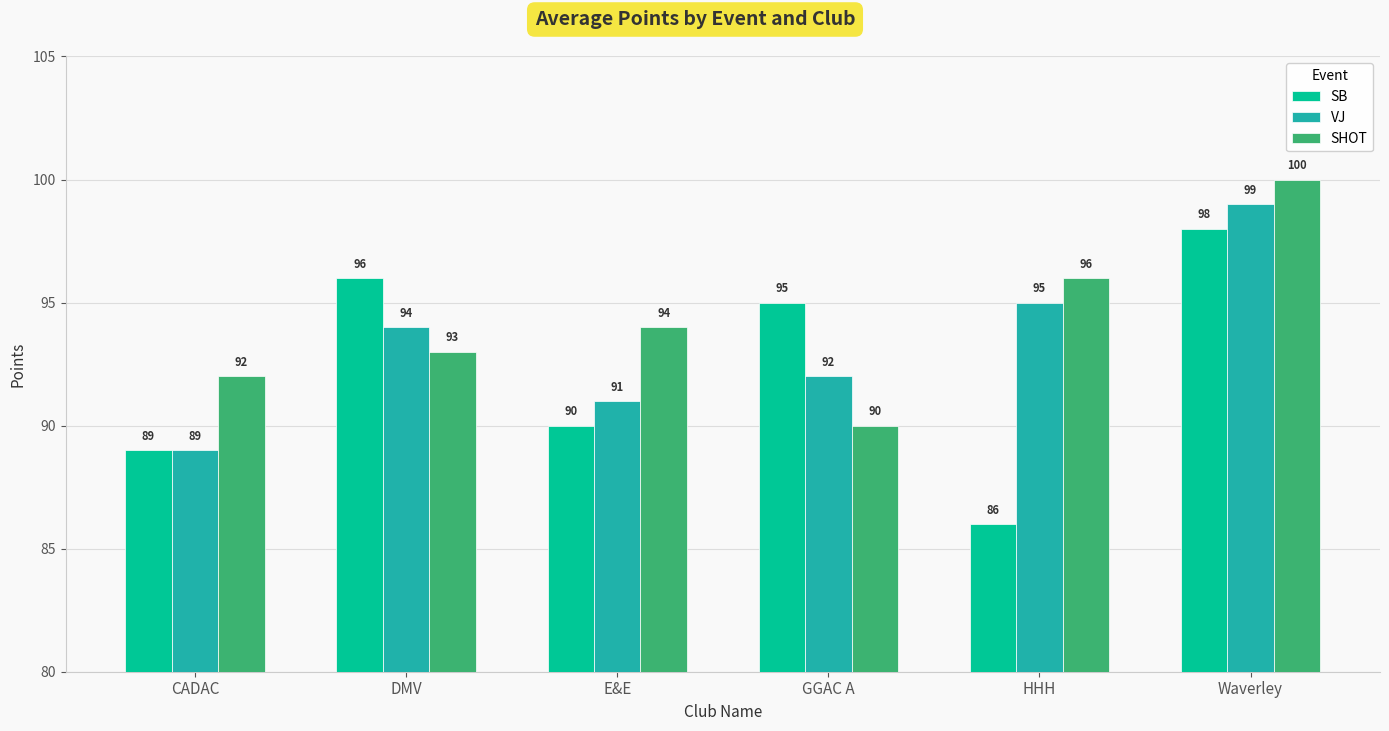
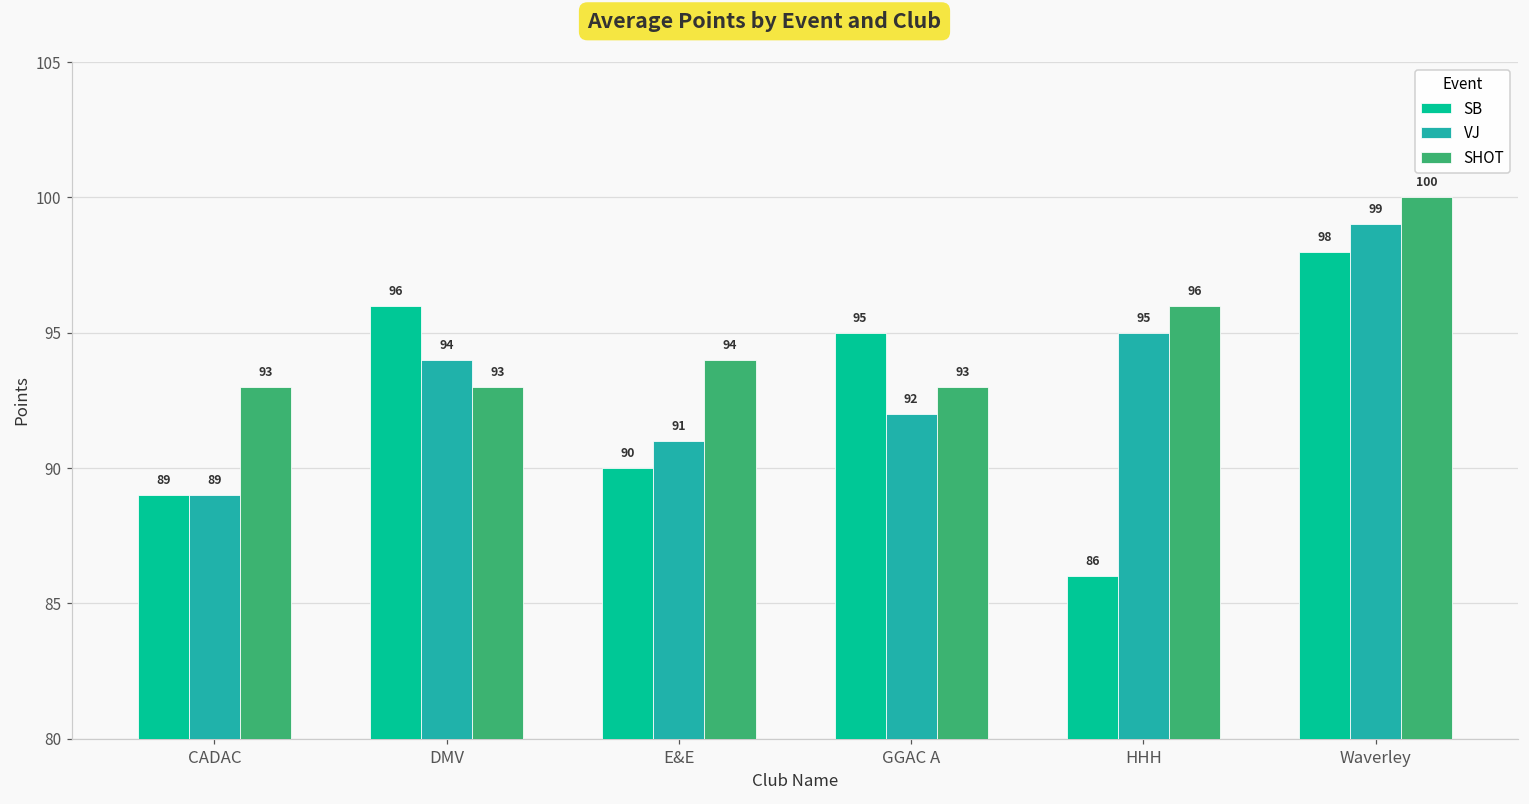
  {
    "SHOT": {
-     "CADAC": 92,
+     "CADAC": 93,
      "DMV": 93,
      "E&E": 94,
-     "GGAC A": 90,
+     "GGAC A": 93,
      "HHH": 96,
      "Waverley": 100
    }
  }
